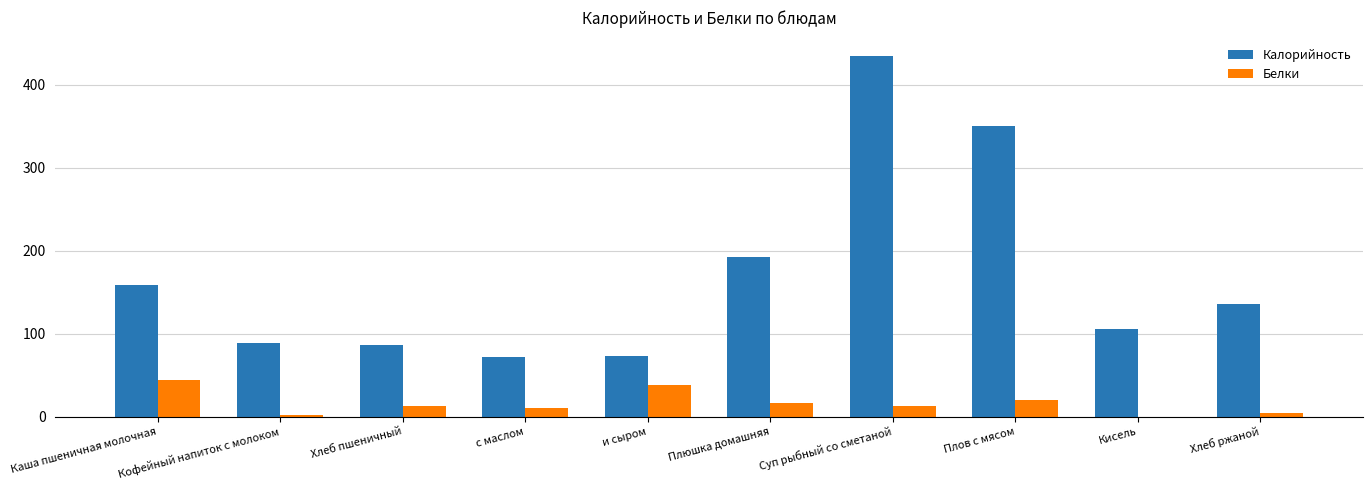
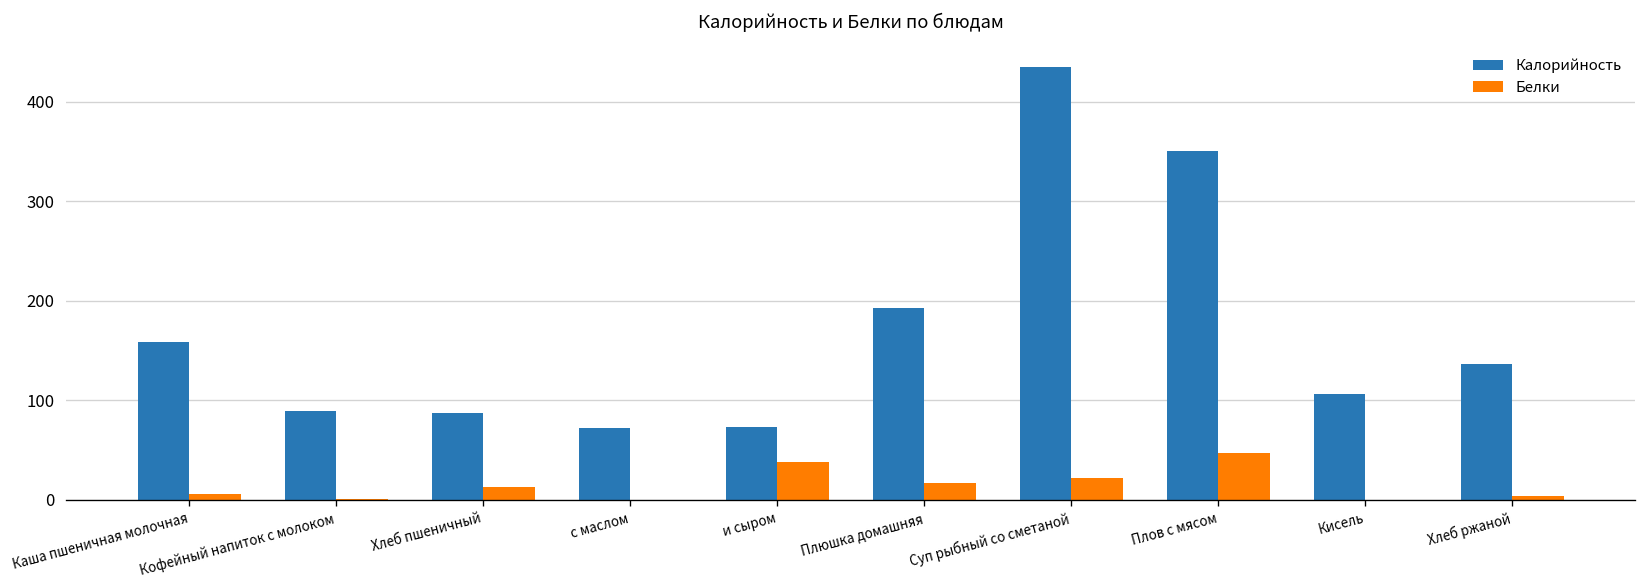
  {
    "Калорийность": {
      "Каша пшеничная молочная": 160,
      "Кофейный напиток с молоком": 90,
      "Хлеб пшеничный": 90,
      "с маслом": 70,
      "и сыром": 70,
      "Плюшка домашняя": 190,
      "Суп рыбный со сметаной": 430,
      "Плов с мясом": 350,
      "Кисель": 110,
      "Хлеб ржаной": 140
    },
    "Белки": {
-     "Каша пшеничная молочная": 40,
+     "Каша пшеничная молочная": 10,
      "Хлеб пшеничный": 10,
-     "с маслом": 10,
+     "с маслом": 0,
      "и сыром": 40,
      "Плюшка домашняя": 20,
-     "Суп рыбный со сметаной": 10,
-     "Плов с мясом": 20,
+     "Суп рыбный со сметаной": 20,
+     "Плов с мясом": 50,
      "Хлеб ржаной": 0
    }
  }
